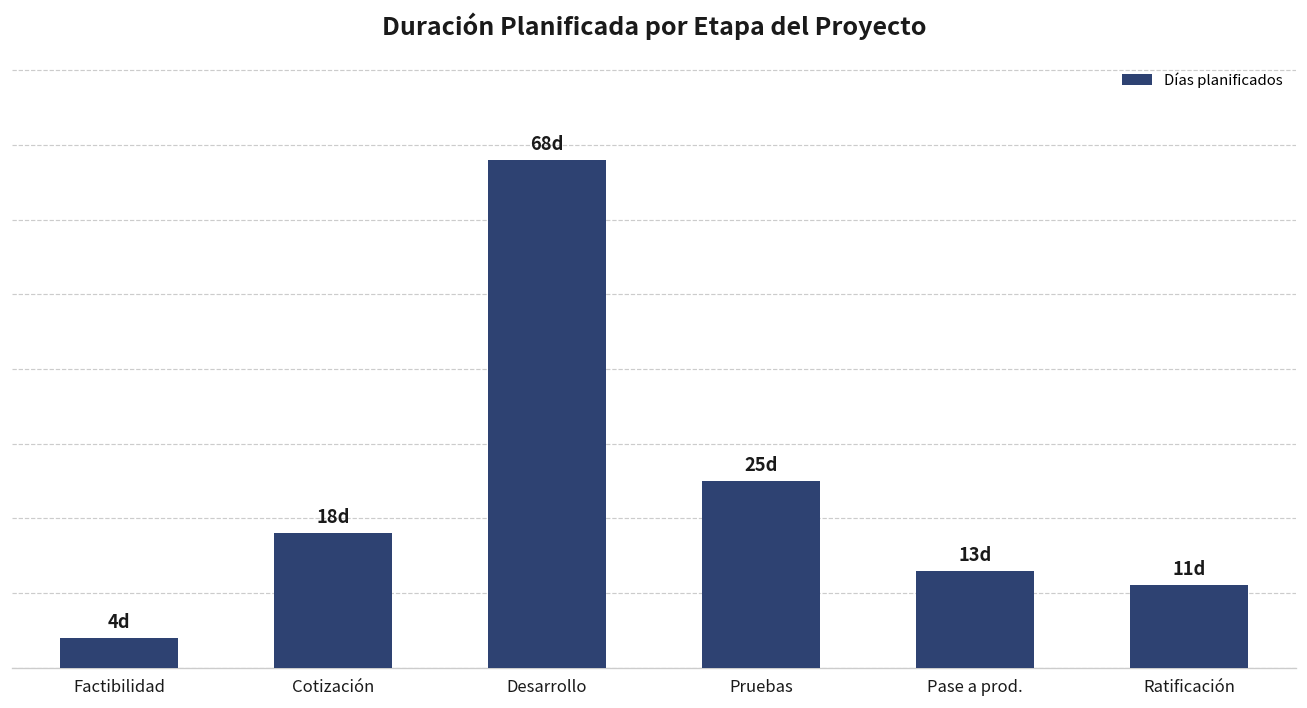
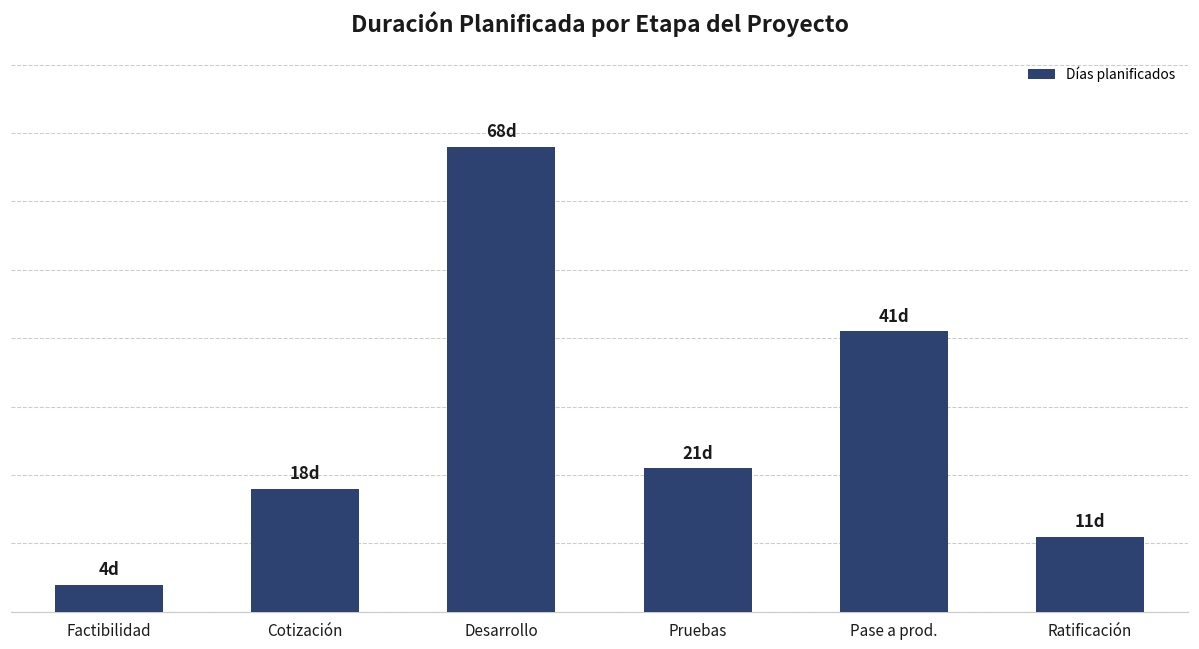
  {
    "Factibilidad": "4d",
    "Cotización": "18d",
    "Desarrollo": "68d",
-   "Pruebas": "25d",
-   "Pase a prod.": "13d",
+   "Pruebas": "21d",
+   "Pase a prod.": "41d",
    "Ratificación": "11d"
  }
